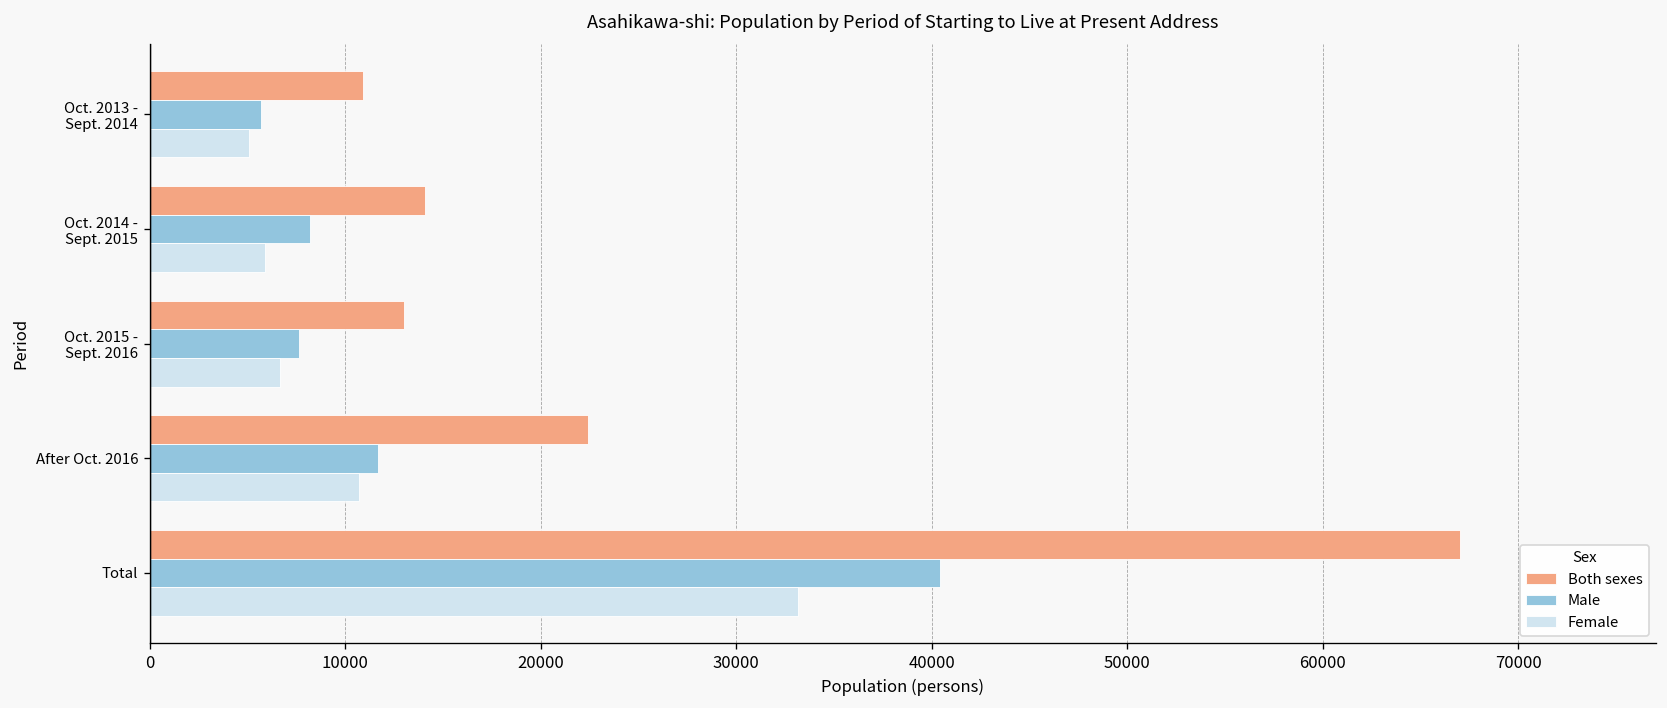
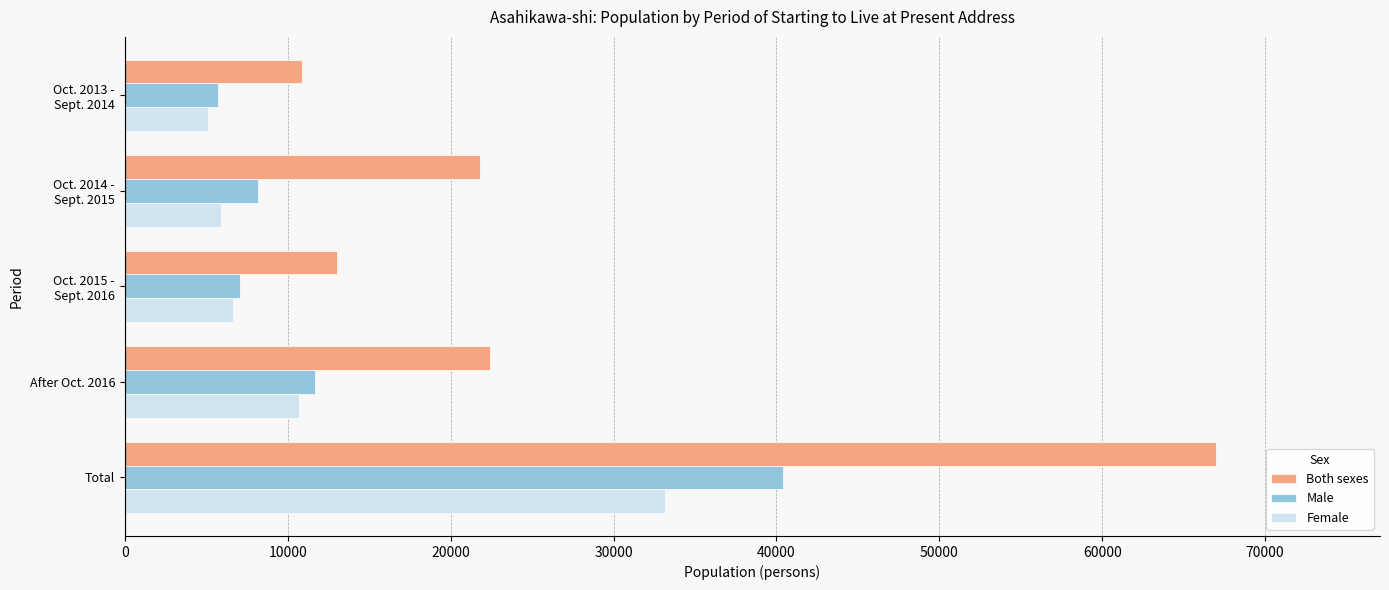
  {
    "Both sexes": {
      "Oct. 2013 - Sept. 2014": 10900,
-     "Oct. 2014 - Sept. 2015": 14100,
+     "Oct. 2014 - Sept. 2015": 21800,
      "Oct. 2015 - Sept. 2016": 13000,
      "After Oct. 2016": 22400,
      "Total": 67000
    },
    "Male": {
      "Oct. 2013 - Sept. 2014": 5700,
      "Oct. 2014 - Sept. 2015": 8200,
-     "Oct. 2015 - Sept. 2016": 7700,
+     "Oct. 2015 - Sept. 2016": 7100,
      "After Oct. 2016": 11700,
      "Total": 40400
    },
    "Female": {
      "Oct. 2013 - Sept. 2014": 5100,
      "Oct. 2014 - Sept. 2015": 5900,
      "Oct. 2015 - Sept. 2016": 6600,
      "After Oct. 2016": 10700,
      "Total": 33200
    }
  }
